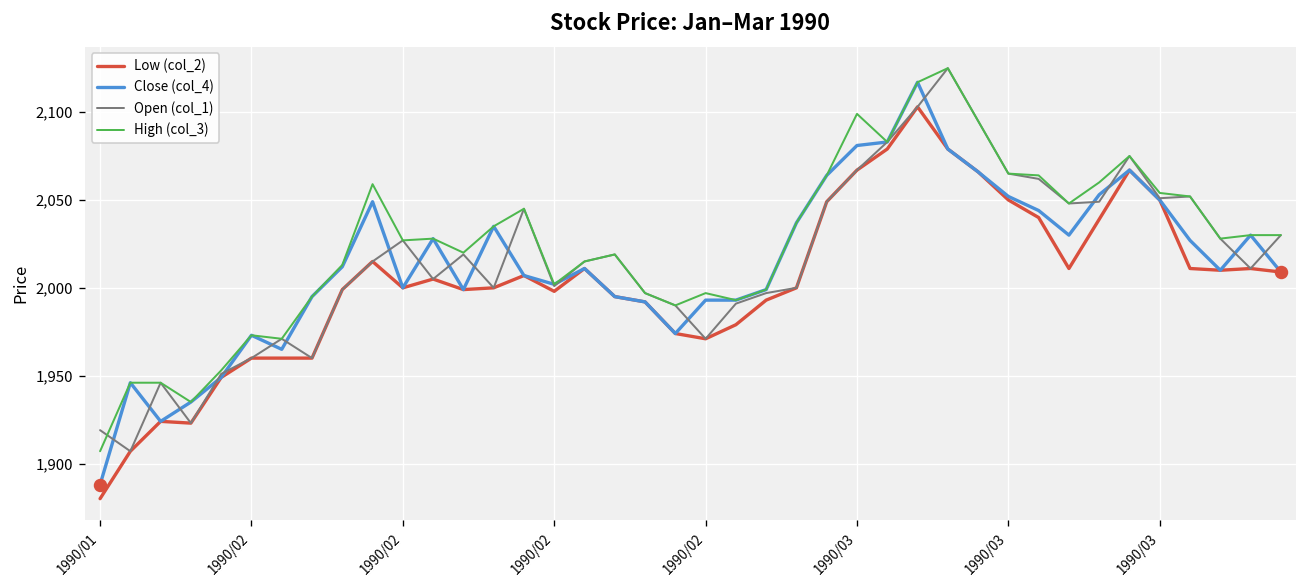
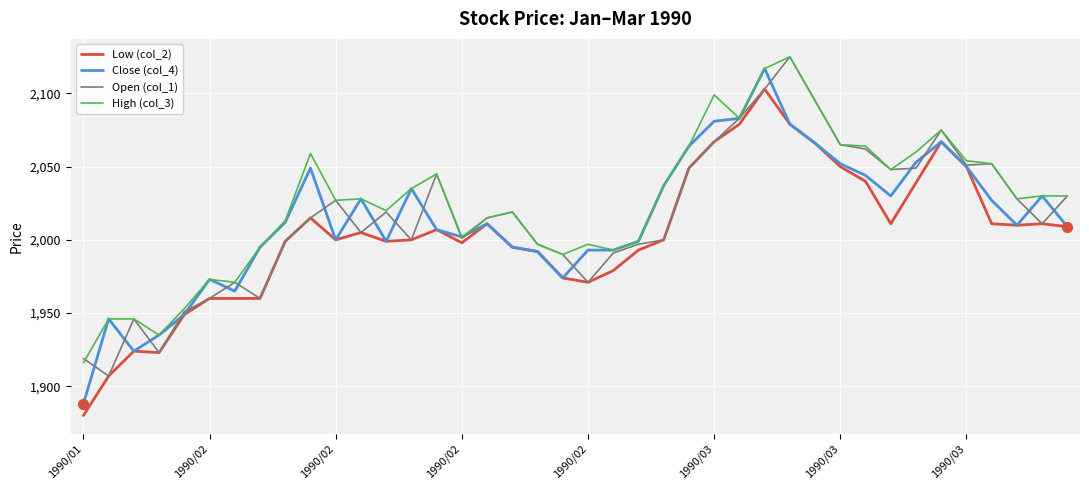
  {
    "Open (col_1)": {
      "1990/01": "1,919"
    },
    "High (col_3)": {
-     "1990/01": "1,907"
+     "1990/01": "1,916"
    }
  }
